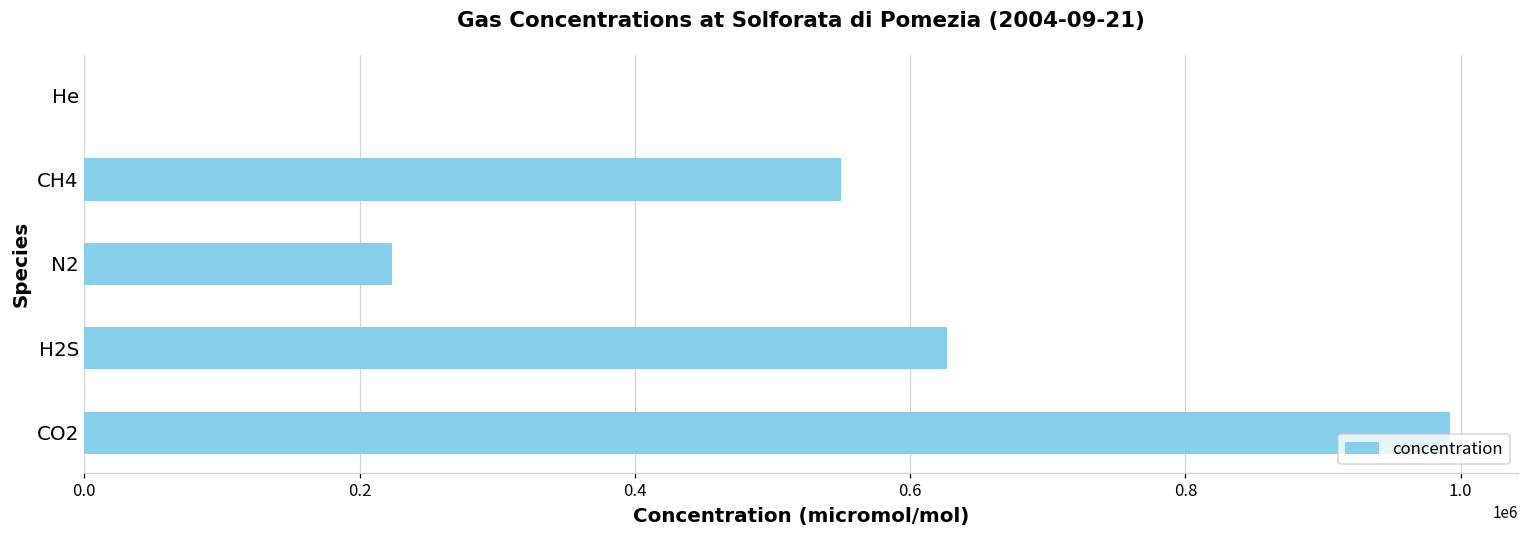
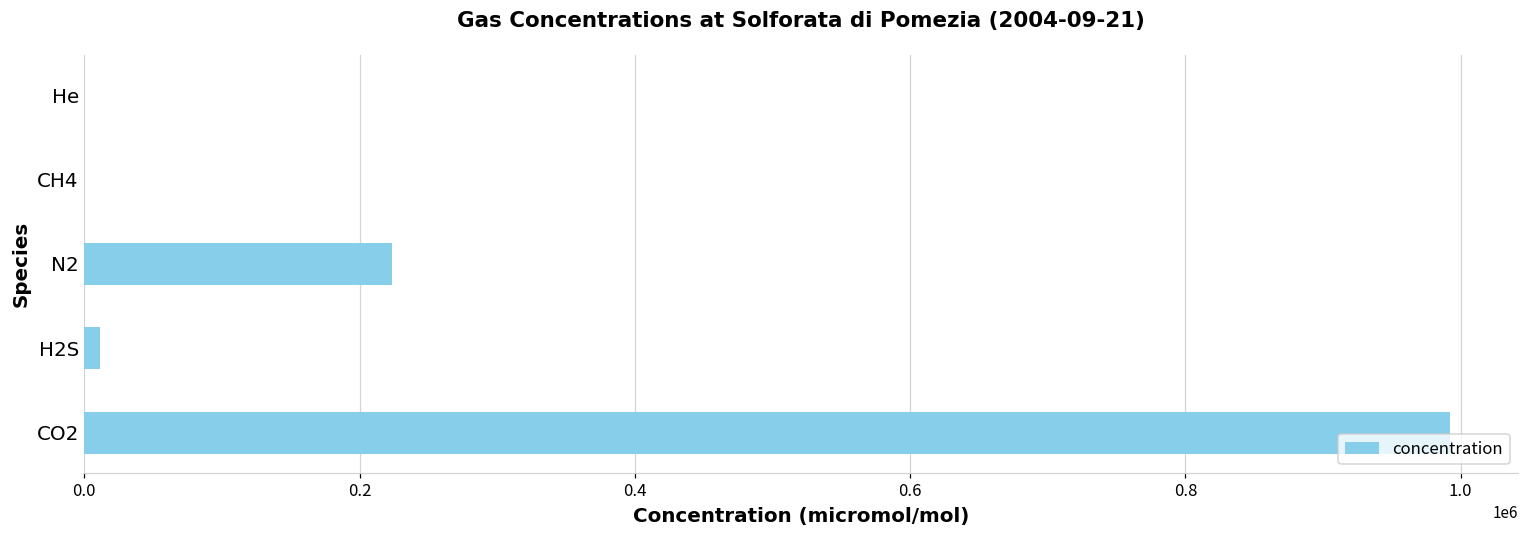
  {
-   "CH4": 550000,
+   "CH4": 0,
    "N2": 223000,
-   "H2S": 627000
+   "H2S": 11000
  }
